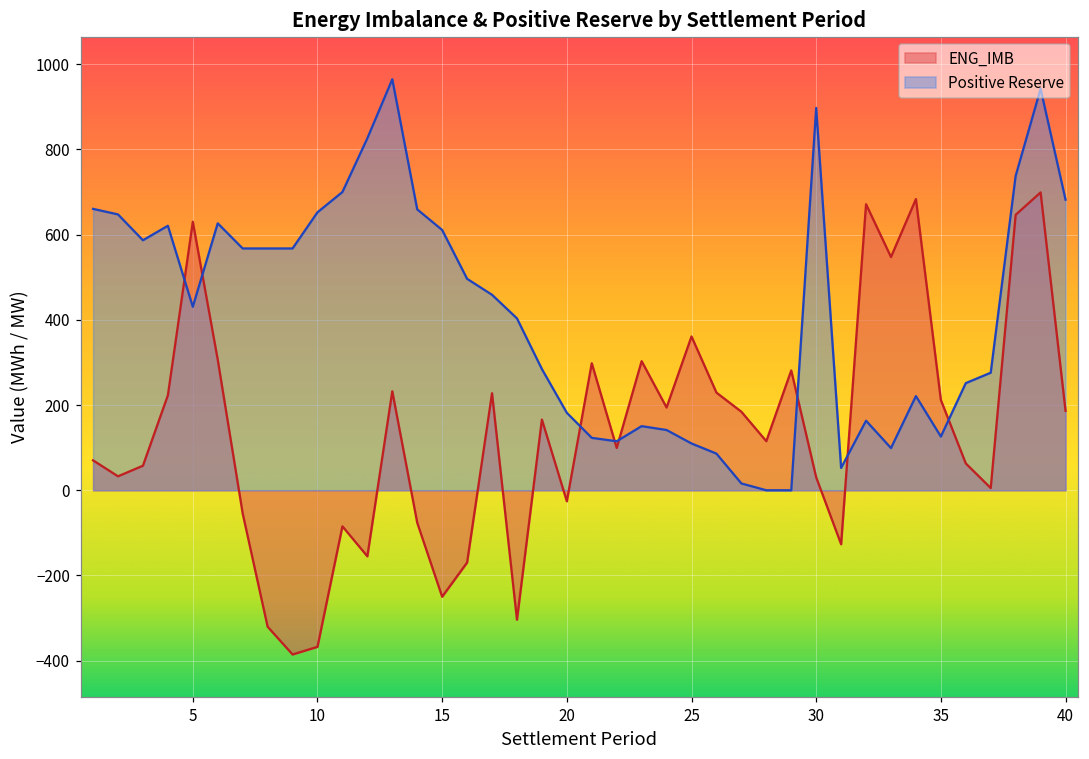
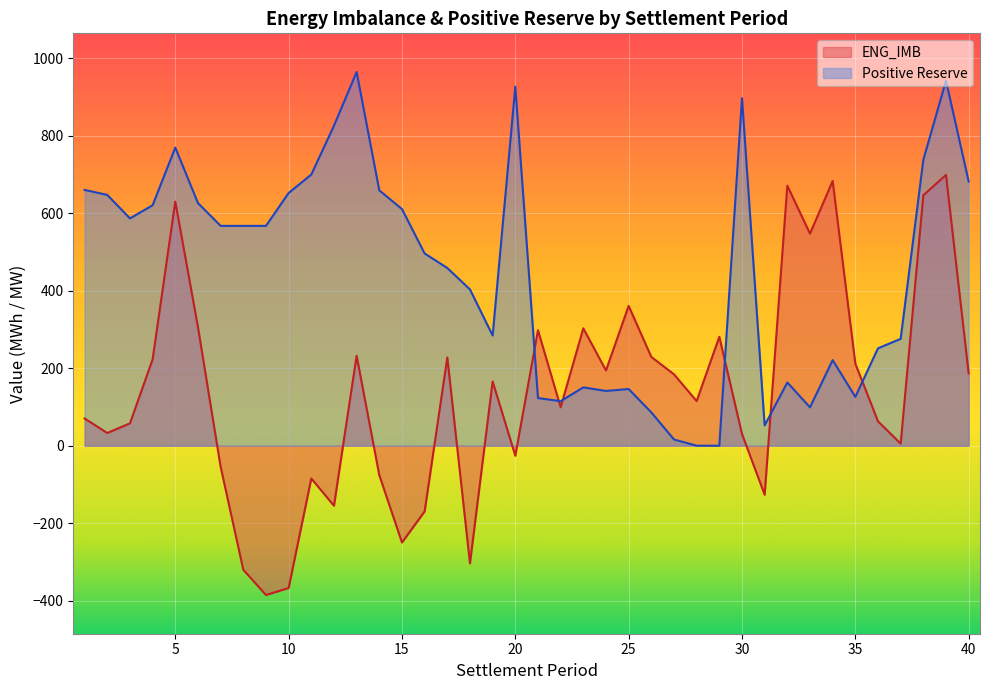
  {
    "Positive Reserve": {
-     "5": 430,
+     "5": 770,
      "10": 650,
      "15": 610,
-     "20": 180,
-     "25": 110,
+     "20": 930,
+     "25": 150,
      "30": 900,
      "35": 130,
      "40": 680
    }
  }
